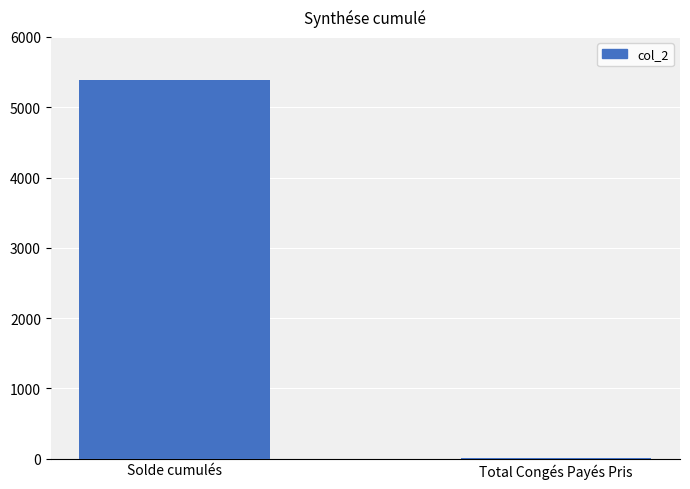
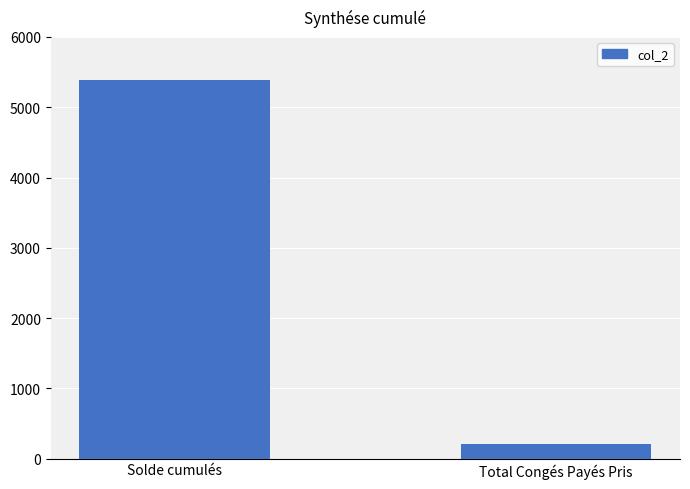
  {
    "Solde cumulés": 5400,
-   "Total Congés Payés Pris": 0
+   "Total Congés Payés Pris": 200
  }
